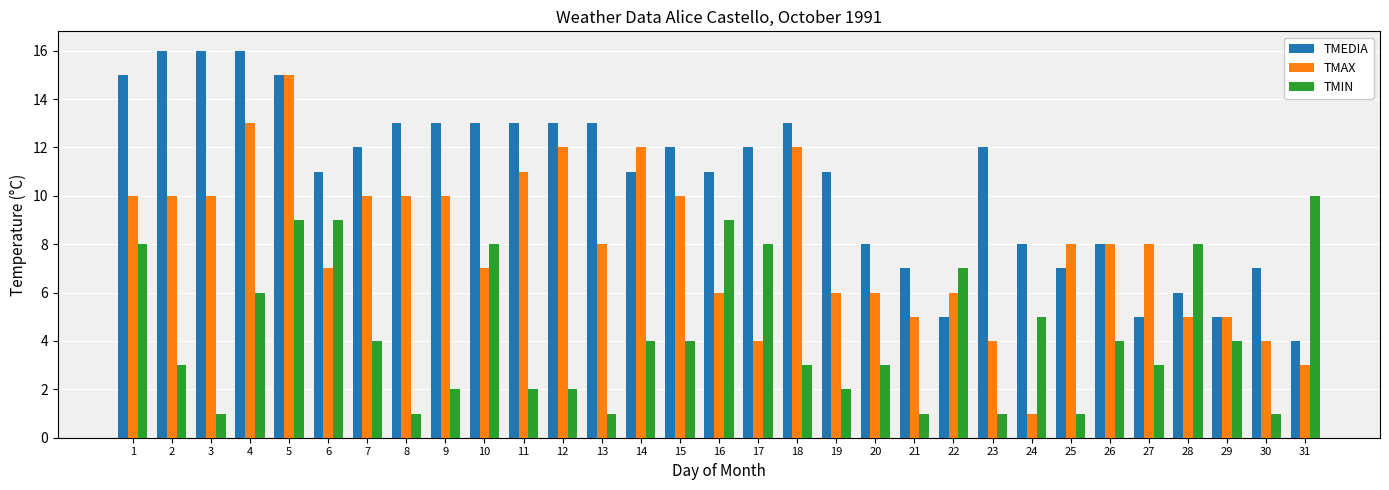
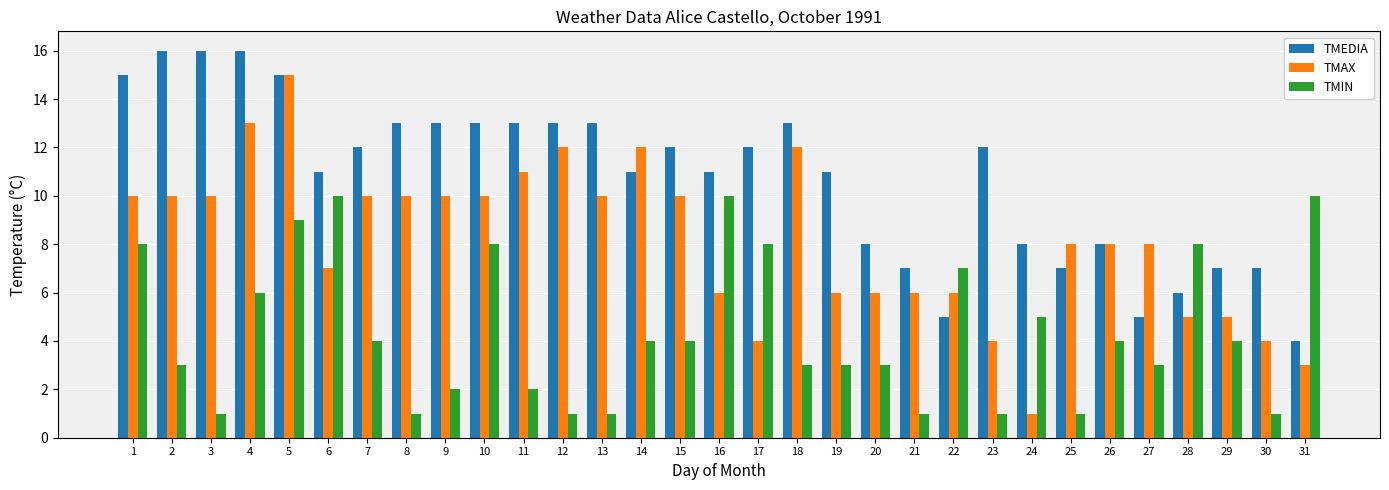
  {
    "TMEDIA": {
      "1": 15,
      "2": 16,
      "3": 16,
      "4": 16,
      "5": 15,
      "6": 11,
      "7": 12,
      "8": 13,
      "9": 13,
      "10": 13,
      "11": 13,
      "12": 13,
      "13": 13,
      "14": 11,
      "15": 12,
      "16": 11,
      "17": 12,
      "18": 13,
      "19": 11,
      "20": 8,
      "21": 7,
      "22": 5,
      "23": 12,
      "24": 8,
      "25": 7,
      "26": 8,
      "27": 5,
      "28": 6,
-     "29": 5,
+     "29": 7,
      "30": 7,
      "31": 4
    },
    "TMAX": {
      "1": 10,
      "2": 10,
      "3": 10,
      "4": 13,
      "5": 15,
      "6": 7,
      "7": 10,
      "8": 10,
      "9": 10,
-     "10": 7,
+     "10": 10,
      "11": 11,
      "12": 12,
-     "13": 8,
+     "13": 10,
      "14": 12,
      "15": 10,
      "16": 6,
      "17": 4,
      "18": 12,
      "19": 6,
      "20": 6,
-     "21": 5,
+     "21": 6,
      "22": 6,
      "23": 4,
      "24": 1,
      "25": 8,
      "26": 8,
      "27": 8,
      "28": 5,
      "29": 5,
      "30": 4,
      "31": 3
    },
    "TMIN": {
      "1": 8,
      "2": 3,
      "3": 1,
      "4": 6,
      "5": 9,
-     "6": 9,
+     "6": 10,
      "7": 4,
      "8": 1,
      "9": 2,
      "10": 8,
      "11": 2,
-     "12": 2,
+     "12": 1,
      "13": 1,
      "14": 4,
      "15": 4,
-     "16": 9,
+     "16": 10,
      "17": 8,
      "18": 3,
-     "19": 2,
+     "19": 3,
      "20": 3,
      "21": 1,
      "22": 7,
      "23": 1,
      "24": 5,
      "25": 1,
      "26": 4,
      "27": 3,
      "28": 8,
      "29": 4,
      "30": 1,
      "31": 10
    }
  }
